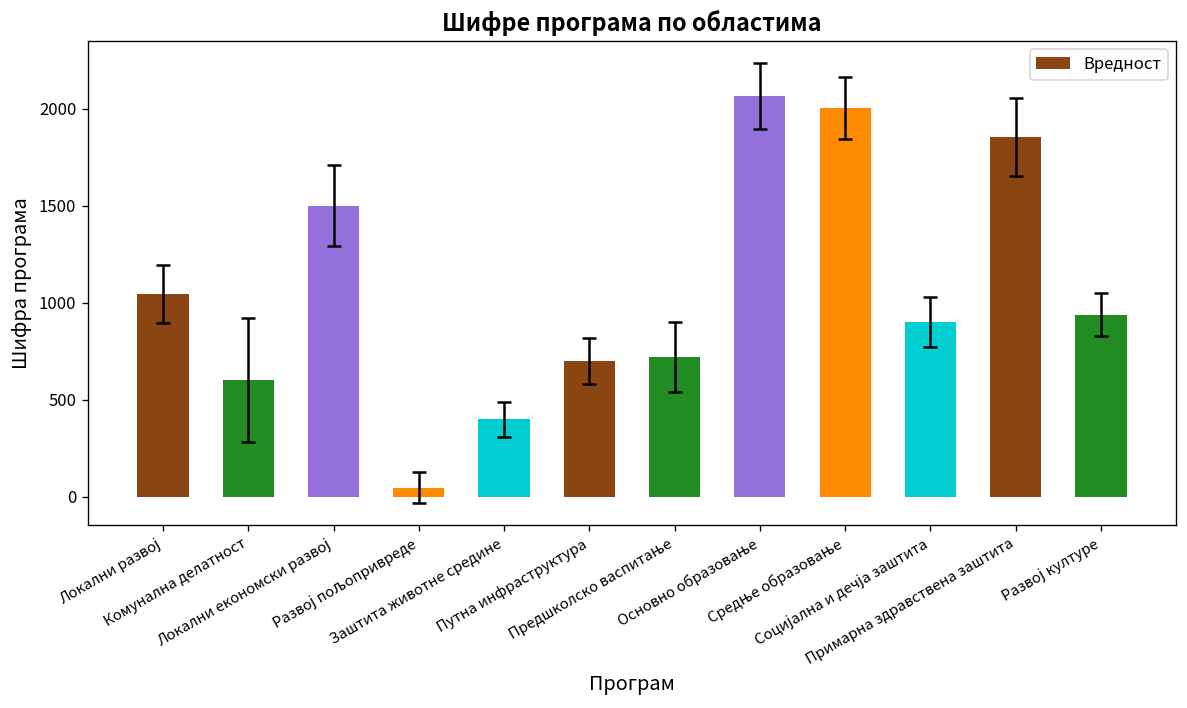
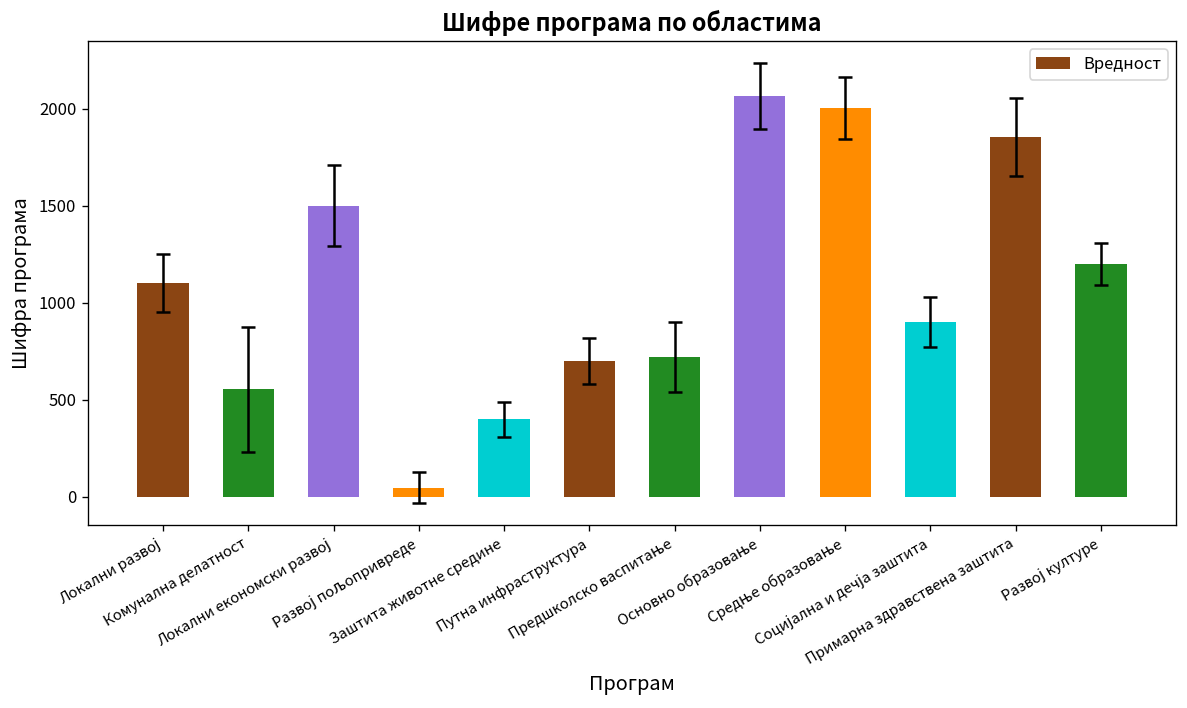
  {
    "Вредност": {
-     "Локални развој": 1040,
-     "Комунална делатност": 600,
+     "Локални развој": 1100,
+     "Комунална делатност": 550,
      "Локални економски развој": 1500,
      "Развој пољопривреде": 50,
      "Заштита животне средине": 400,
      "Путна инфраструктура": 700,
      "Предшколско васпитање": 720,
      "Основно образовање": 2070,
      "Средње образовање": 2000,
      "Социјална и дечја заштита": 900,
      "Примарна здравствена заштита": 1860,
-     "Развој културе": 940
+     "Развој културе": 1200
    }
  }
